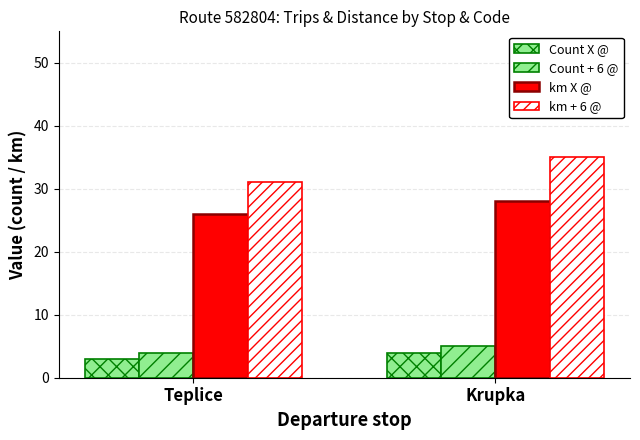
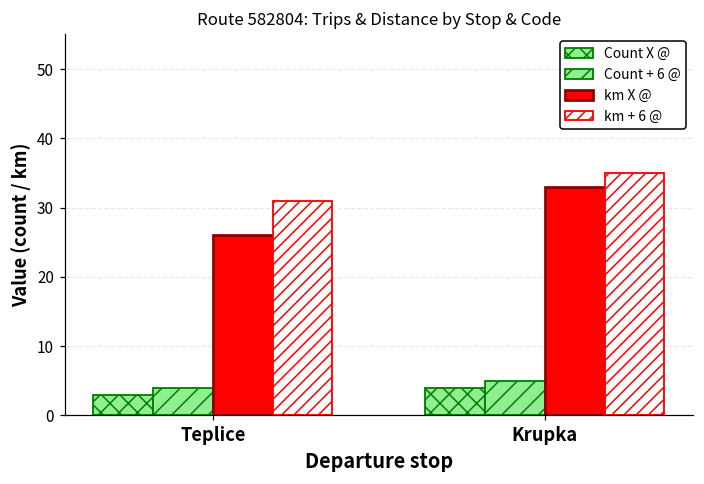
  {
    "km X @": {
      "Teplice": 26,
-     "Krupka": 28
+     "Krupka": 33
    },
    "km + 6 @": {
      "Teplice": 31,
      "Krupka": 35
    }
  }
